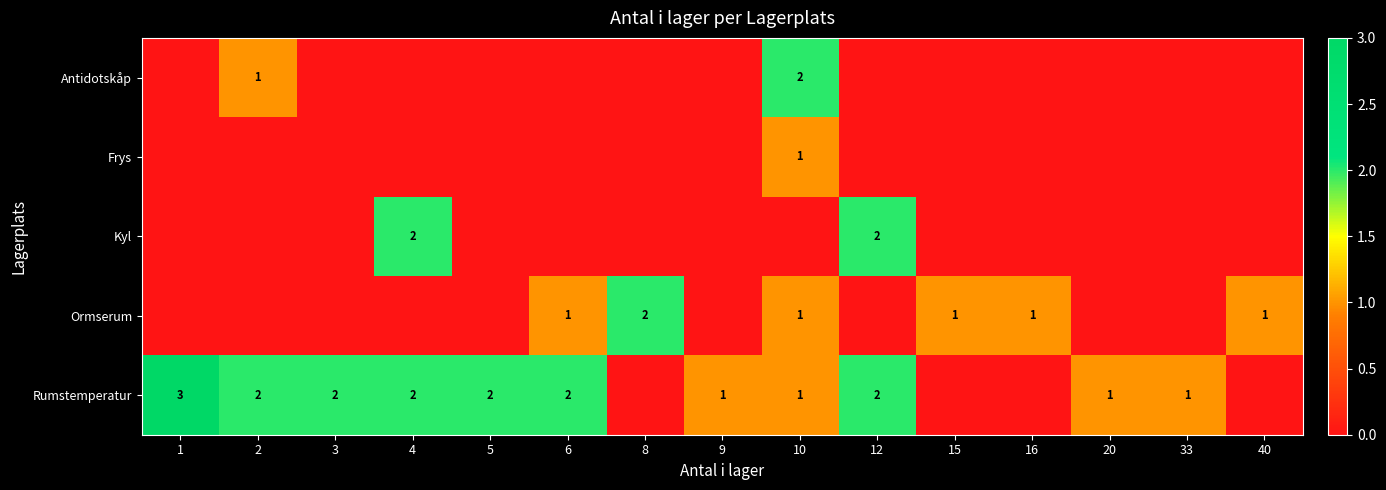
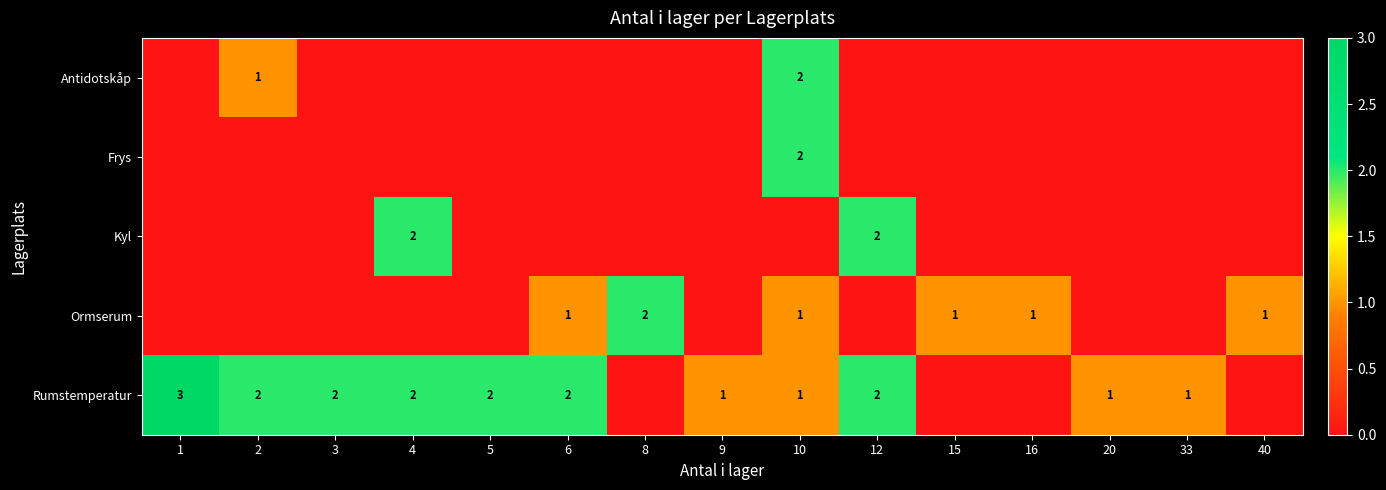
  {
    "Antidotskåp": {
      "2": 1,
      "10": 2
    },
    "Frys": {
-     "10": 1
+     "10": 2
    },
    "Kyl": {
      "4": 2,
      "12": 2
    },
    "Ormserum": {
      "6": 1,
      "8": 2,
      "10": 1,
      "15": 1,
      "16": 1,
      "40": 1
    },
    "Rumstemperatur": {
      "1": 3,
      "2": 2,
      "3": 2,
      "4": 2,
      "5": 2,
      "6": 2,
      "9": 1,
      "10": 1,
      "12": 2,
      "20": 1,
      "33": 1
    }
  }
